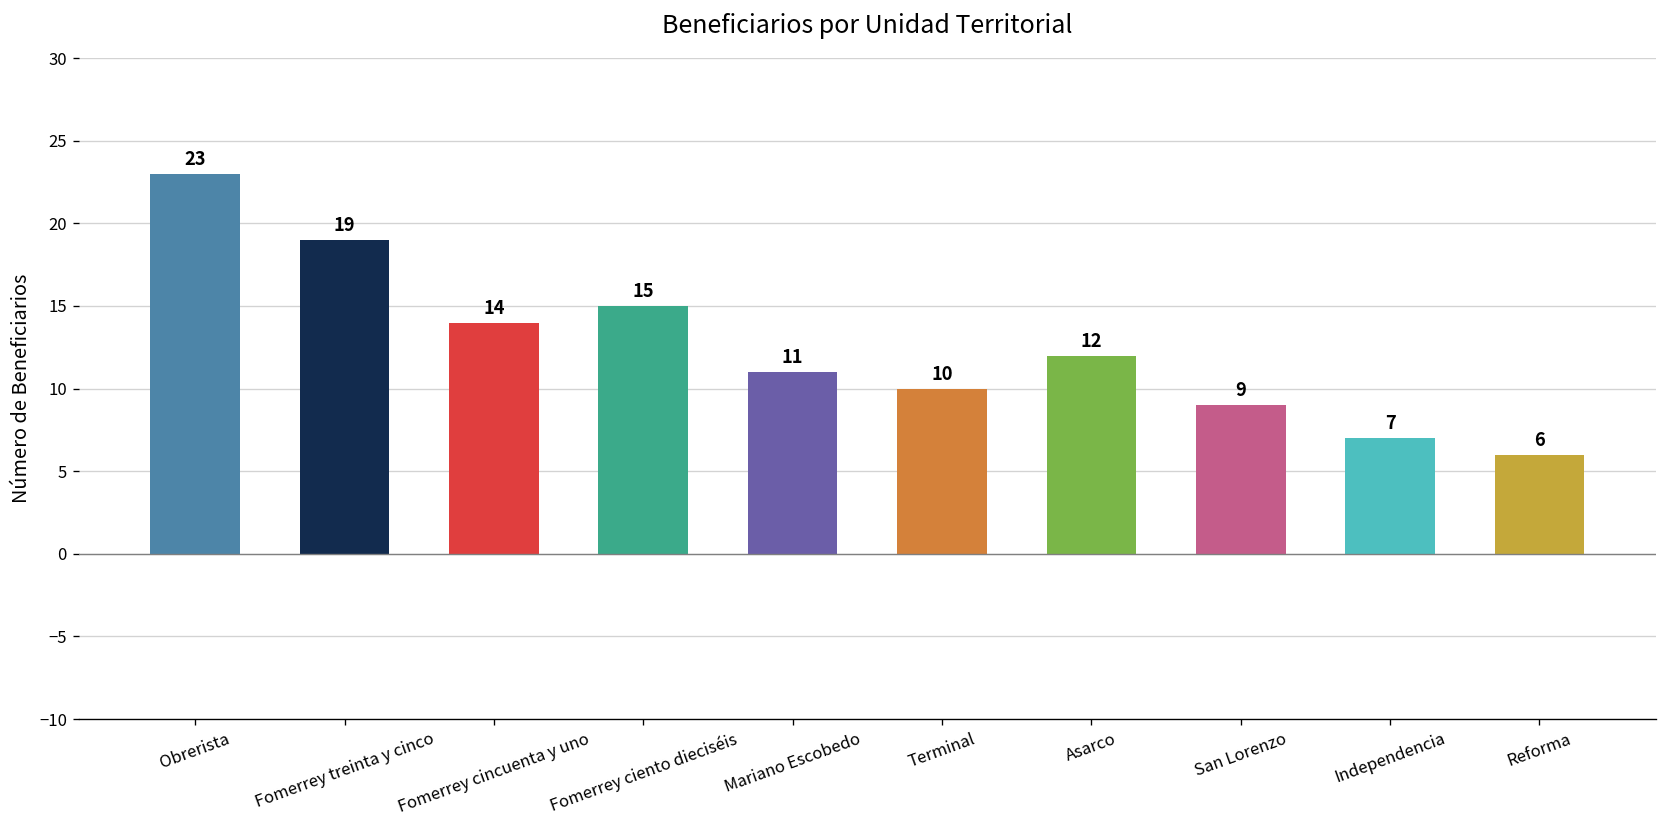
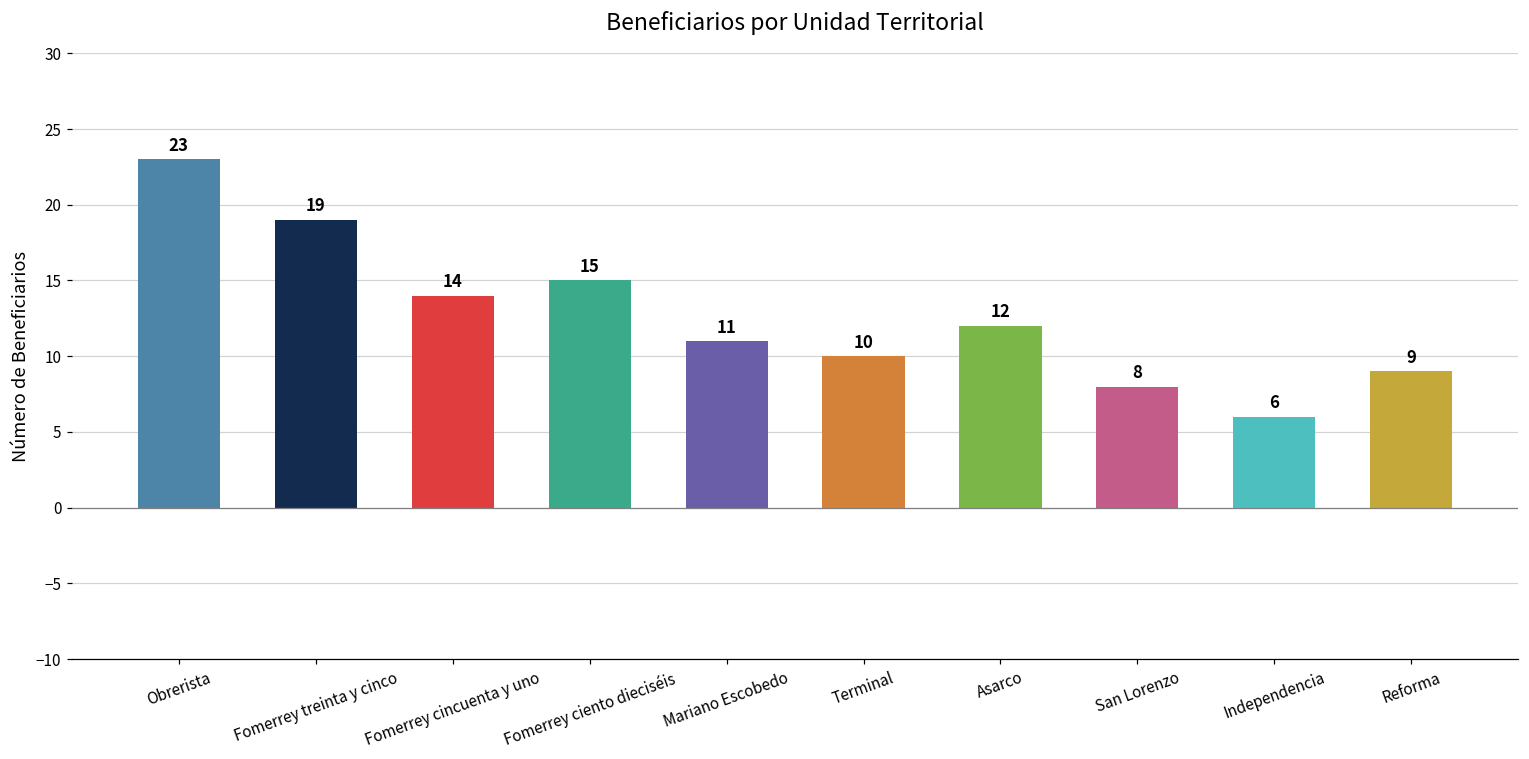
  {
    "Obrerista": 23,
    "Fomerrey treinta y cinco": 19,
    "Fomerrey cincuenta y uno": 14,
    "Fomerrey ciento dieciséis": 15,
    "Mariano Escobedo": 11,
    "Terminal": 10,
    "Asarco": 12,
-   "San Lorenzo": 9,
-   "Independencia": 7,
-   "Reforma": 6
+   "San Lorenzo": 8,
+   "Independencia": 6,
+   "Reforma": 9
  }
